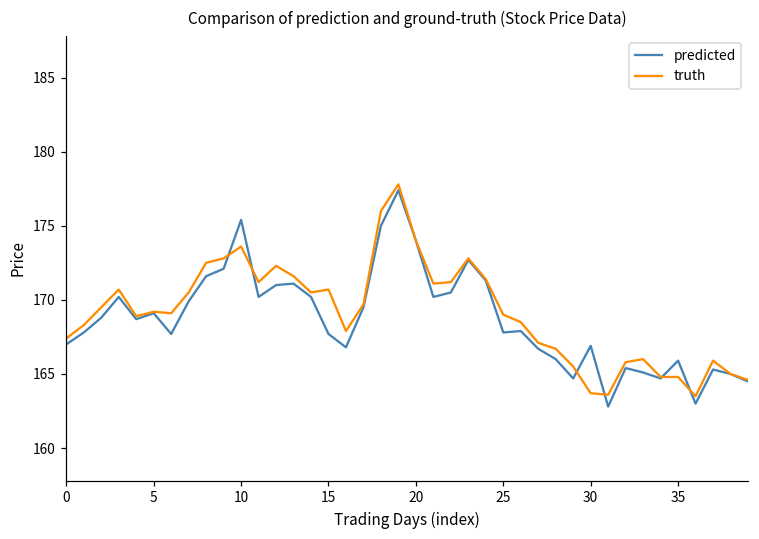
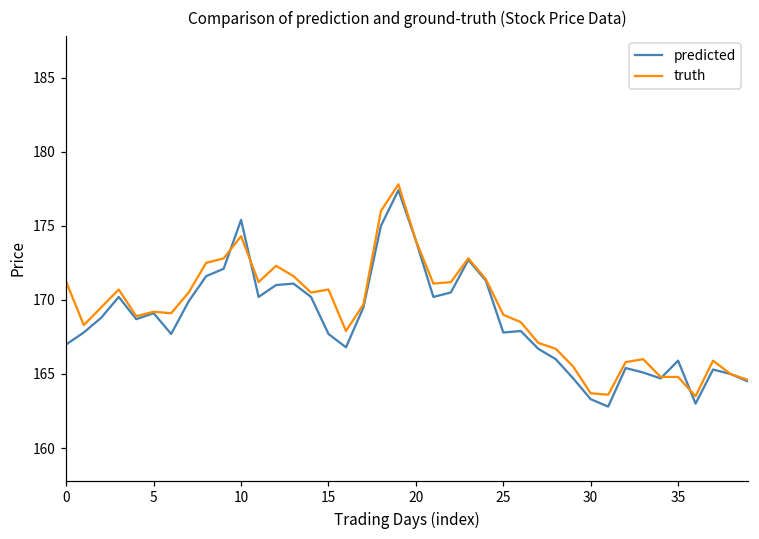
  {
    "predicted": {
      "0": 167.0,
      "10": 175.4,
      "15": 167.7,
      "25": 167.8,
-     "30": 166.9,
+     "30": 163.3,
      "35": 165.9
    },
    "truth": {
-     "0": 167.4,
-     "10": 173.6,
+     "0": 171.2,
+     "10": 174.3,
      "15": 170.7,
      "25": 169.0,
      "30": 163.7,
      "35": 164.8
    }
  }
